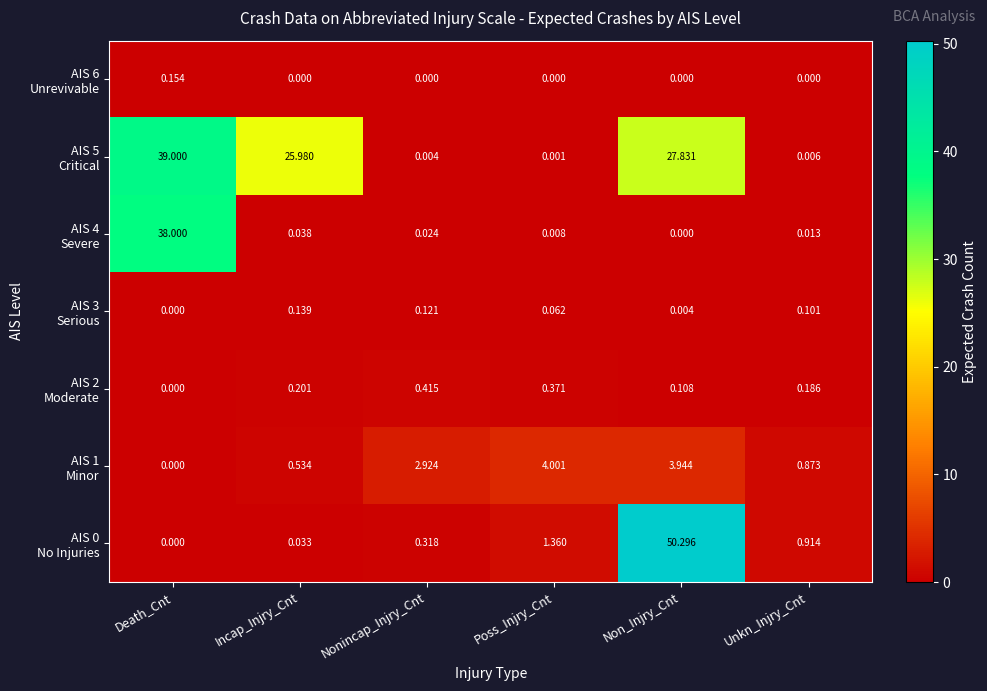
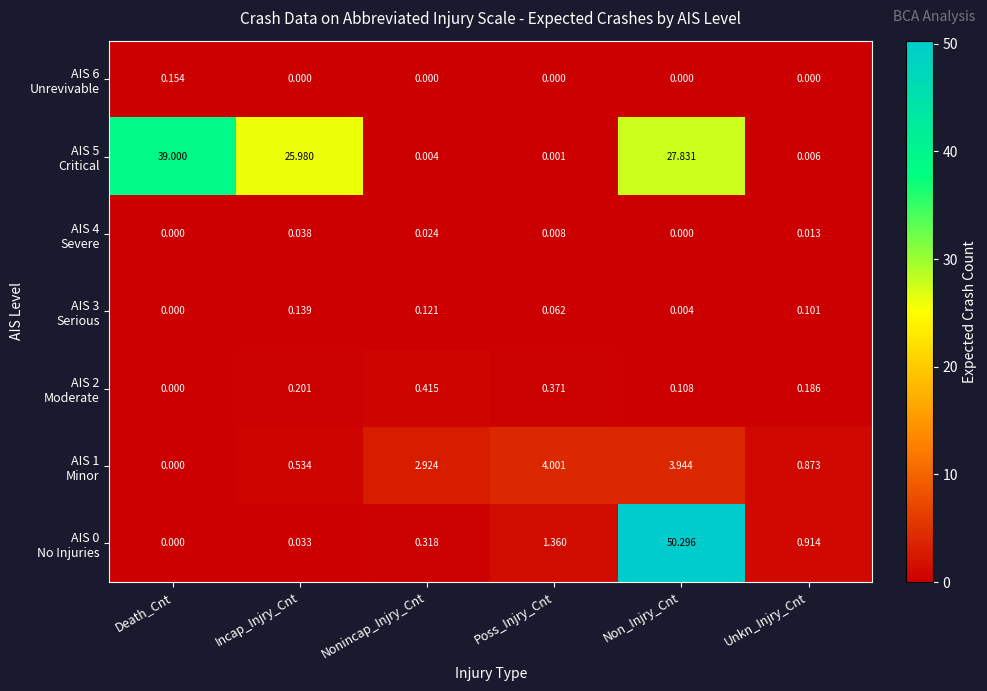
  {
    "AIS 6 Unrevivable": {
      "Death_Cnt": 0.154,
      "Incap_Injry_Cnt": 0.000,
      "Nonincap_Injry_Cnt": 0.000,
      "Poss_Injry_Cnt": 0.000,
      "Non_Injry_Cnt": 0.000,
      "Unkn_Injry_Cnt": 0.000
    },
    "AIS 5 Critical": {
      "Death_Cnt": 39.000,
      "Incap_Injry_Cnt": 25.980,
      "Nonincap_Injry_Cnt": 0.004,
      "Poss_Injry_Cnt": 0.001,
      "Non_Injry_Cnt": 27.831,
      "Unkn_Injry_Cnt": 0.006
    },
    "AIS 4 Severe": {
-     "Death_Cnt": 38.000,
+     "Death_Cnt": 0.000,
      "Incap_Injry_Cnt": 0.038,
      "Nonincap_Injry_Cnt": 0.024,
      "Poss_Injry_Cnt": 0.008,
      "Non_Injry_Cnt": 0.000,
      "Unkn_Injry_Cnt": 0.013
    },
    "AIS 3 Serious": {
      "Death_Cnt": 0.000,
      "Incap_Injry_Cnt": 0.139,
      "Nonincap_Injry_Cnt": 0.121,
      "Poss_Injry_Cnt": 0.062,
      "Non_Injry_Cnt": 0.004,
      "Unkn_Injry_Cnt": 0.101
    },
    "AIS 2 Moderate": {
      "Death_Cnt": 0.000,
      "Incap_Injry_Cnt": 0.201,
      "Nonincap_Injry_Cnt": 0.415,
      "Poss_Injry_Cnt": 0.371,
      "Non_Injry_Cnt": 0.108,
      "Unkn_Injry_Cnt": 0.186
    },
    "AIS 1 Minor": {
      "Death_Cnt": 0.000,
      "Incap_Injry_Cnt": 0.534,
      "Nonincap_Injry_Cnt": 2.924,
      "Poss_Injry_Cnt": 4.001,
      "Non_Injry_Cnt": 3.944,
      "Unkn_Injry_Cnt": 0.873
    },
    "AIS 0 No Injuries": {
      "Death_Cnt": 0.000,
      "Incap_Injry_Cnt": 0.033,
      "Nonincap_Injry_Cnt": 0.318,
      "Poss_Injry_Cnt": 1.360,
      "Non_Injry_Cnt": 50.296,
      "Unkn_Injry_Cnt": 0.914
    }
  }
